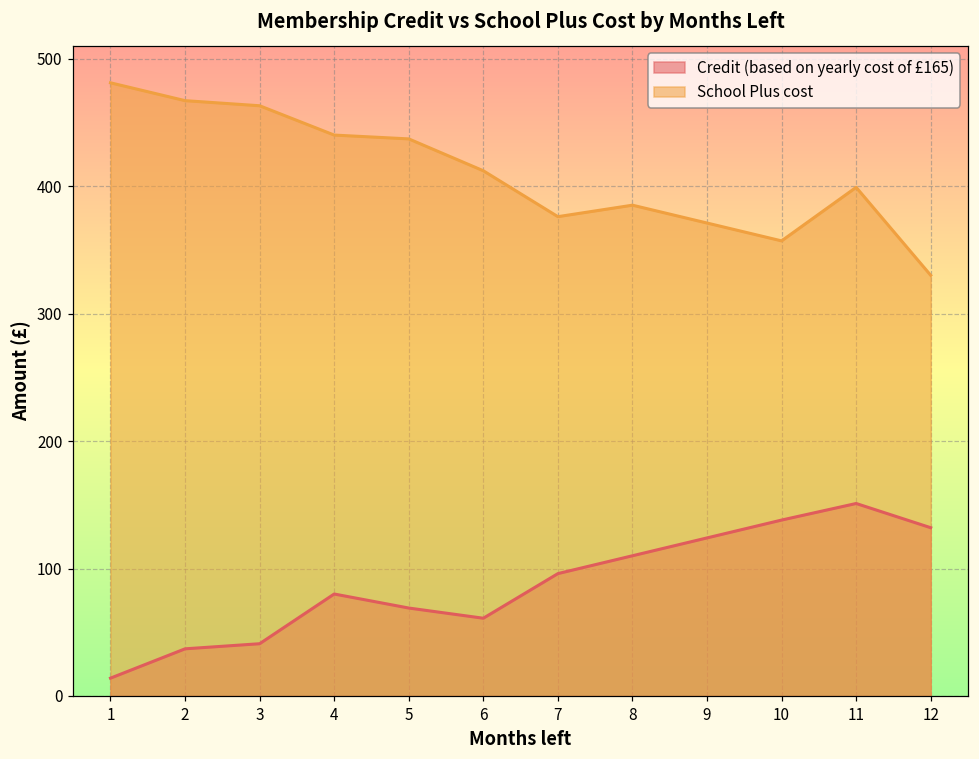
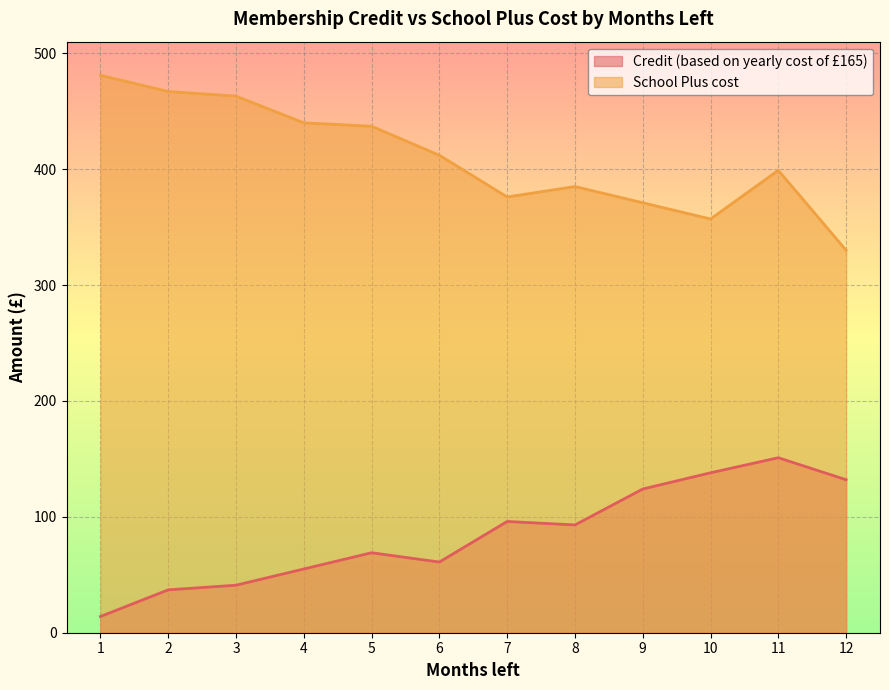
  {
    "Credit (based on yearly cost of £165)": {
      "1": 14,
      "2": 37,
      "3": 41,
-     "4": 80,
+     "4": 55,
      "5": 69,
      "6": 61,
      "7": 96,
-     "8": 110,
+     "8": 93,
      "9": 124,
      "10": 138,
      "11": 151,
      "12": 132
    },
    "School Plus cost": {
      "1": 481,
      "2": 467,
      "3": 463,
      "4": 440,
      "5": 437,
      "6": 412,
      "7": 376,
      "8": 385,
      "9": 371,
      "10": 357,
      "11": 399,
      "12": 330
    }
  }
